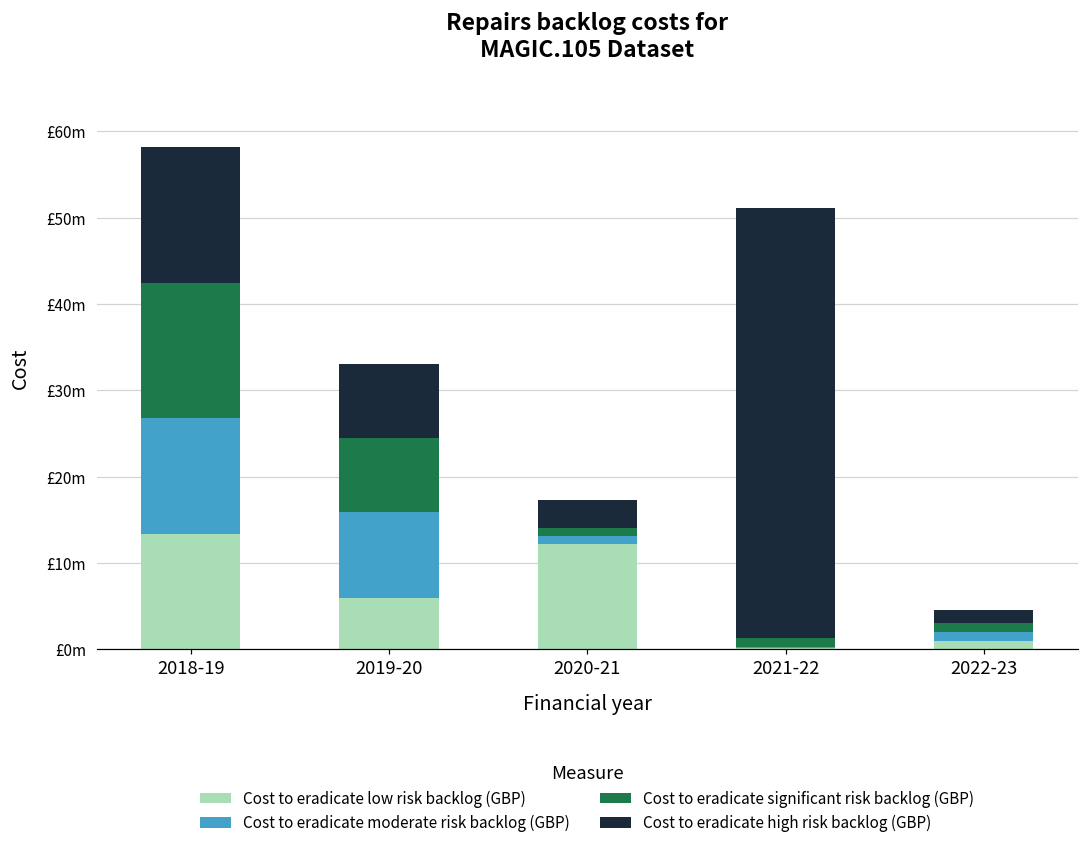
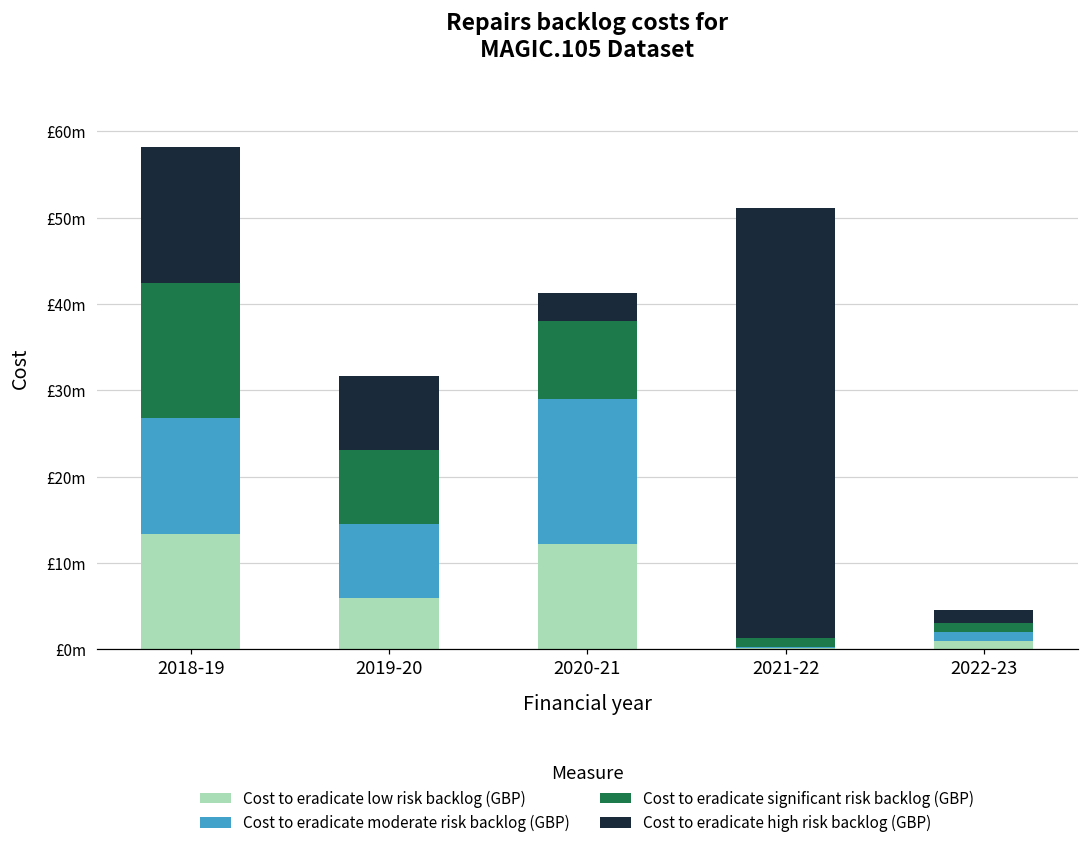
  {
    "Cost to eradicate low risk backlog (GBP)": {
      "2018-19": "£13m",
      "2019-20": "£6m",
      "2020-21": "£12m",
      "2022-23": "£1m"
    },
    "Cost to eradicate moderate risk backlog (GBP)": {
      "2018-19": "£13m",
-     "2019-20": "£10m",
-     "2020-21": "£1m",
+     "2019-20": "£9m",
+     "2020-21": "£17m",
      "2022-23": "£1m"
    },
    "Cost to eradicate significant risk backlog (GBP)": {
      "2018-19": "£16m",
      "2019-20": "£9m",
-     "2020-21": "£1m",
+     "2020-21": "£9m",
      "2021-22": "£1m",
      "2022-23": "£1m"
    },
    "Cost to eradicate high risk backlog (GBP)": {
      "2018-19": "£16m",
      "2019-20": "£9m",
      "2020-21": "£3m",
      "2021-22": "£50m",
      "2022-23": "£2m"
    }
  }
